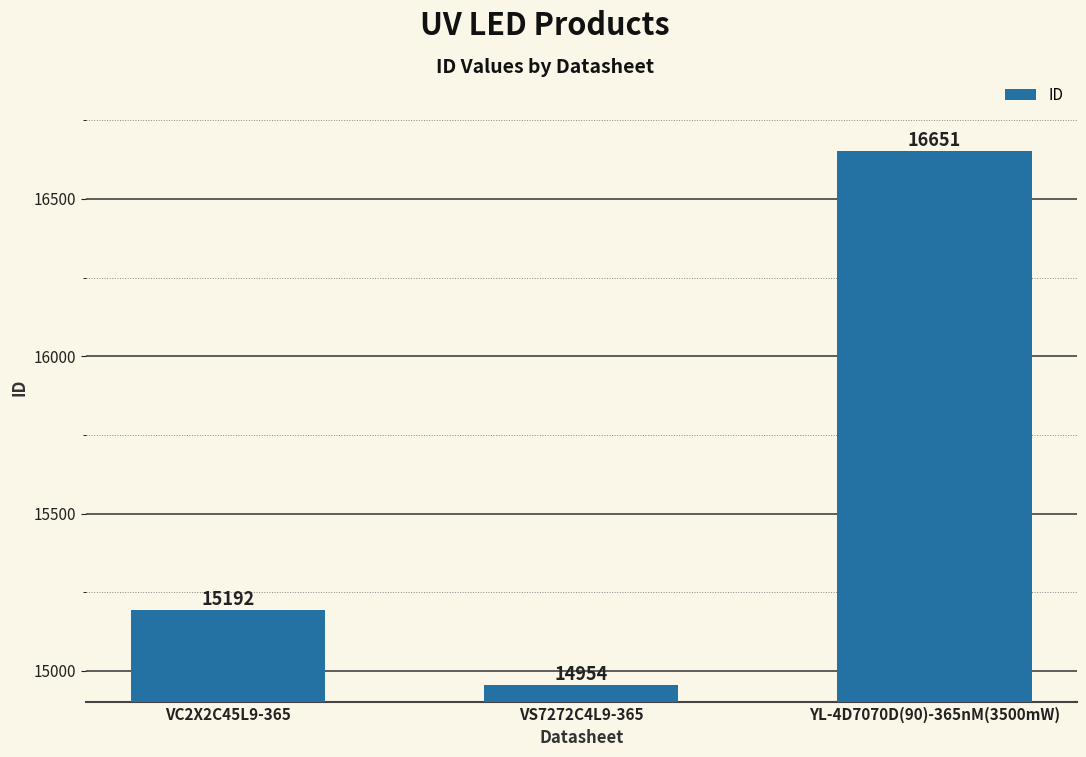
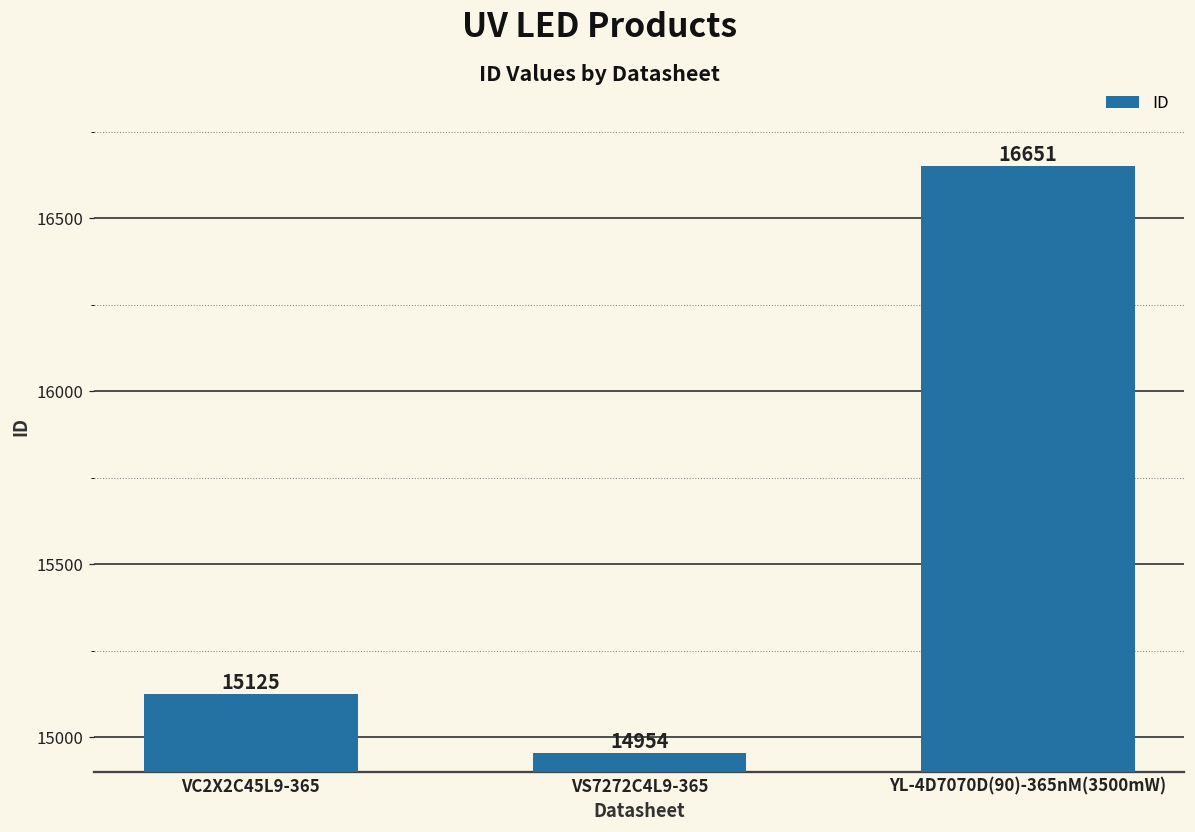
  {
-   "VC2X2C45L9-365": 15192,
+   "VC2X2C45L9-365": 15125,
    "VS7272C4L9-365": 14954,
    "YL-4D7070D(90)-365nM(3500mW)": 16651
  }
